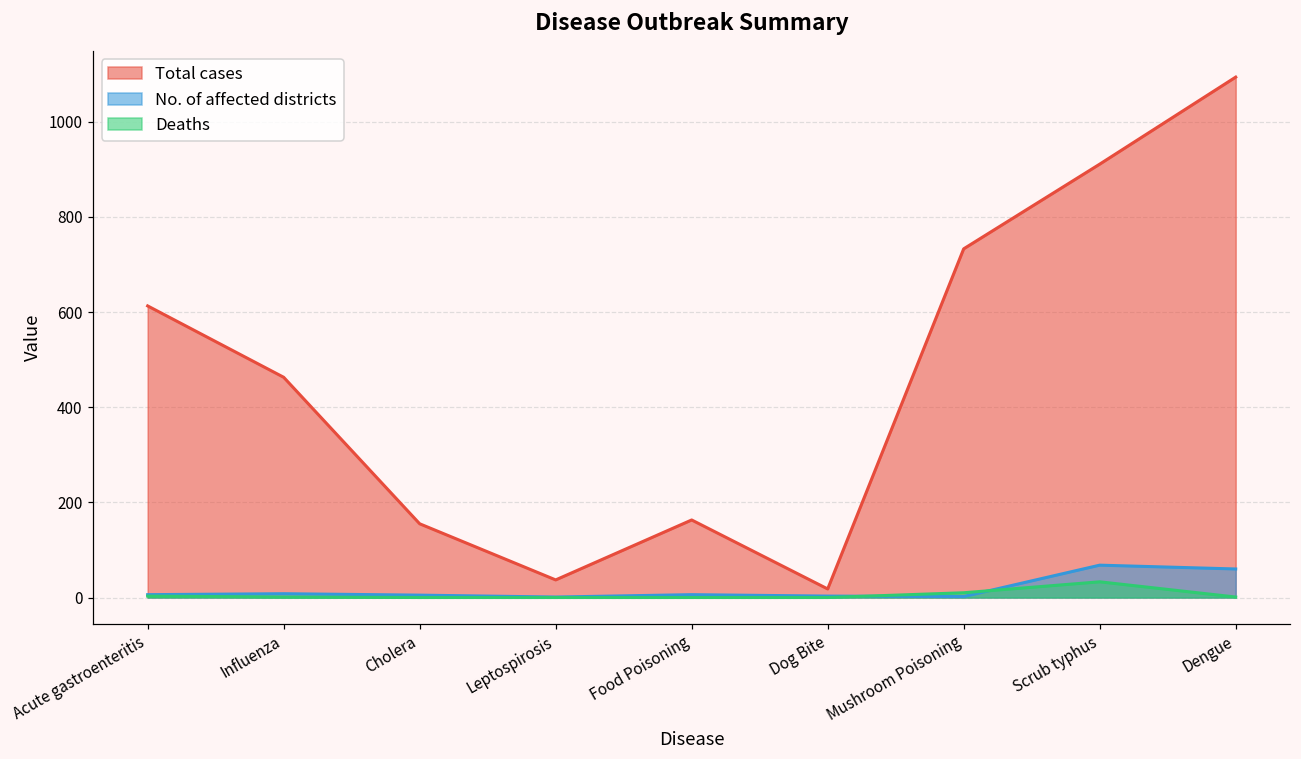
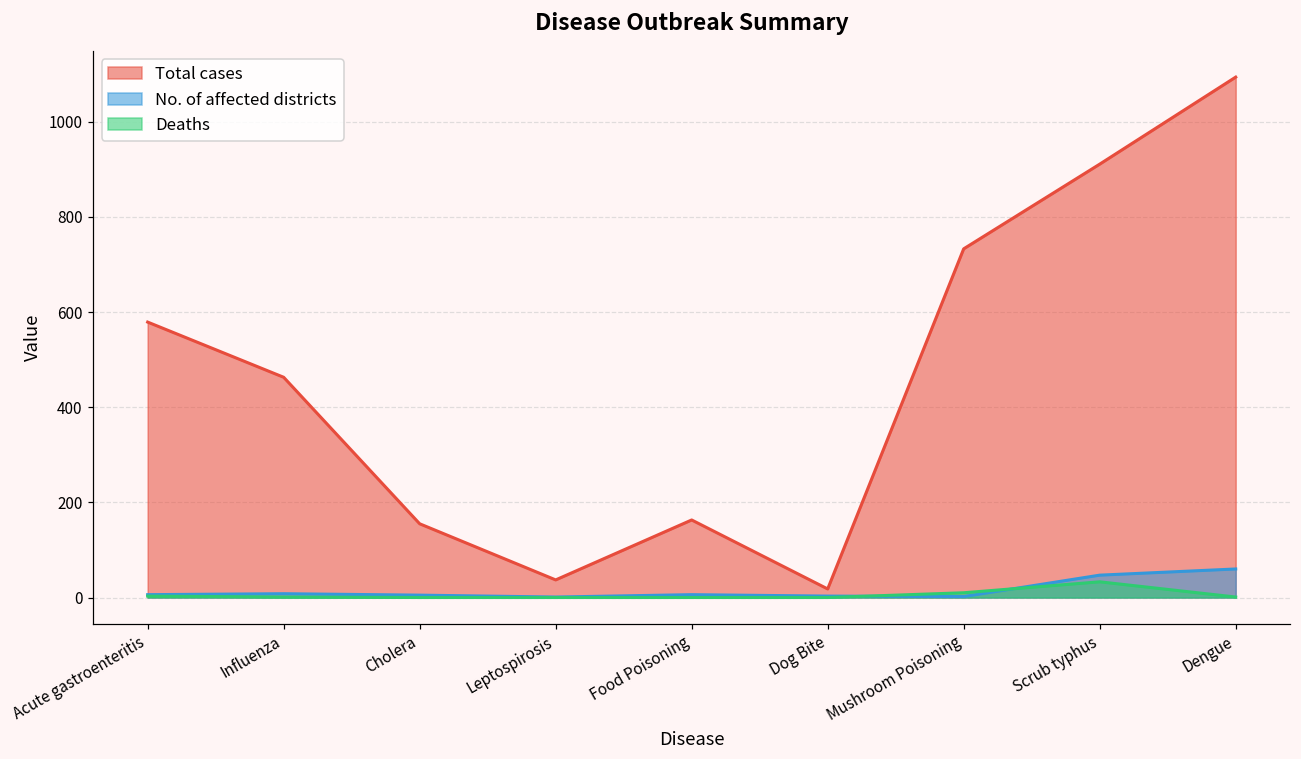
  {
    "Total cases": {
-     "Acute gastroenteritis": 610,
+     "Acute gastroenteritis": 580,
      "Influenza": 460,
      "Cholera": 160,
      "Leptospirosis": 40,
      "Food Poisoning": 160,
      "Dog Bite": 20,
      "Mushroom Poisoning": 730,
      "Scrub typhus": 910,
      "Dengue": 1090
    },
    "No. of affected districts": {
      "Influenza": 10,
      "Food Poisoning": 10,
      "Mushroom Poisoning": 0,
-     "Scrub typhus": 70,
+     "Scrub typhus": 50,
      "Dengue": 60
    },
    "Deaths": {
      "Influenza": 0,
      "Food Poisoning": 0,
      "Mushroom Poisoning": 10,
      "Scrub typhus": 30,
      "Dengue": 0
    }
  }
